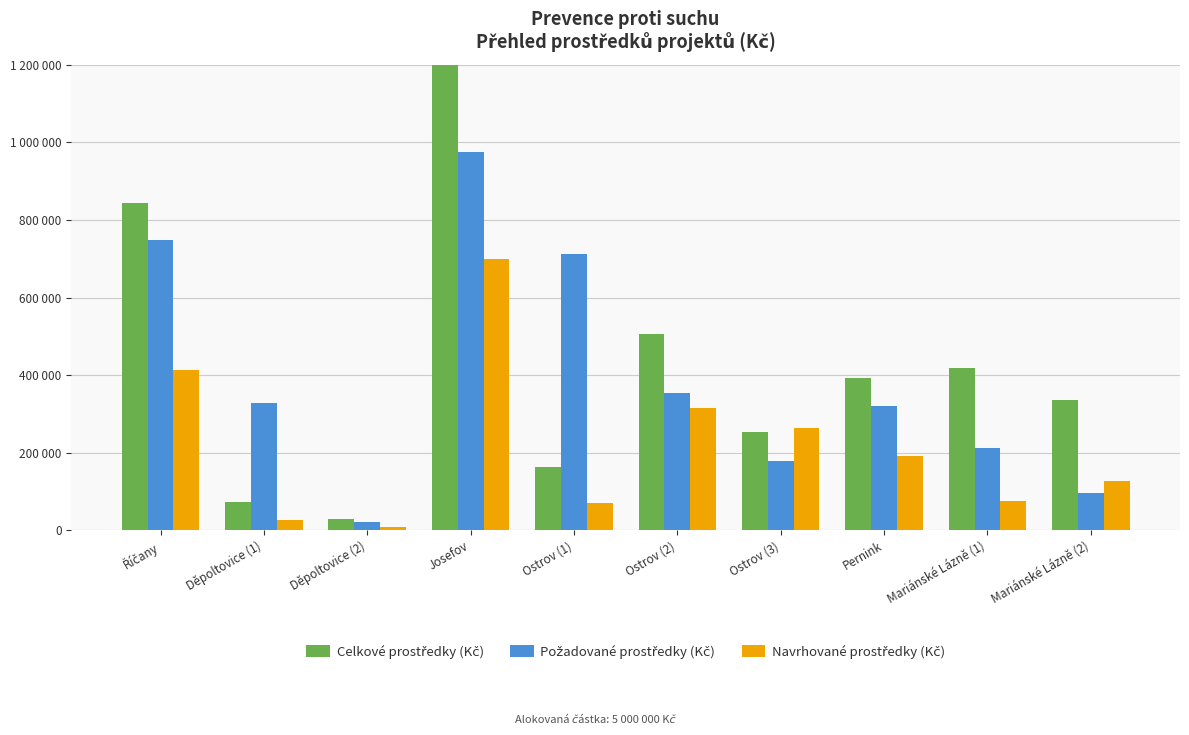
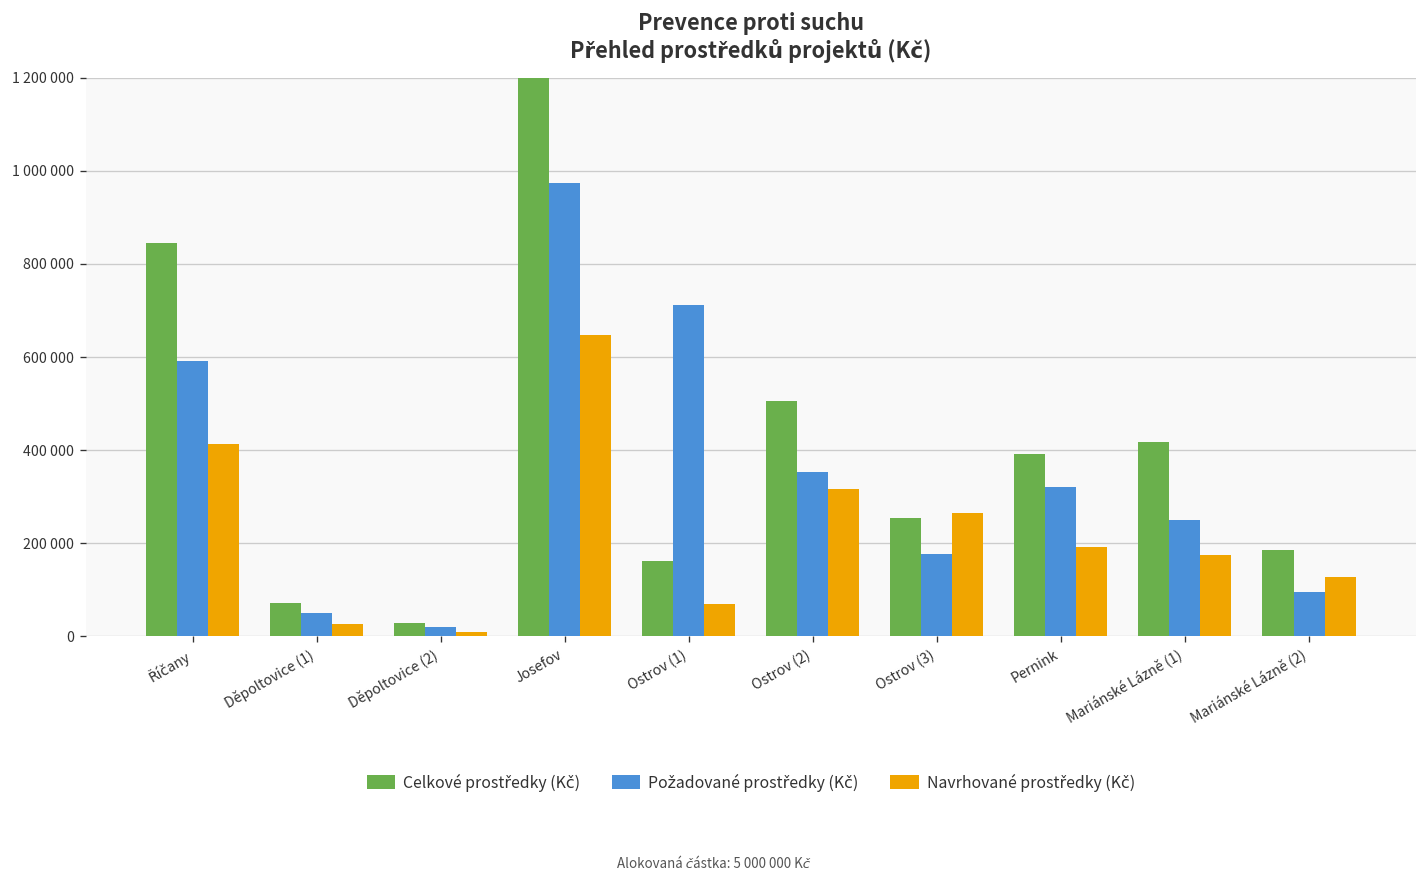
  {
    "Celkové prostředky (Kč)": {
      "Říčany": 840000,
      "Děpoltovice (1)": 70000,
      "Děpoltovice (2)": 30000,
      "Ostrov (1)": 160000,
      "Ostrov (2)": 510000,
      "Ostrov (3)": 250000,
      "Pernink": 390000,
      "Mariánské Lázně (1)": 420000,
-     "Mariánské Lázně (2)": 340000
+     "Mariánské Lázně (2)": 190000
    },
    "Požadované prostředky (Kč)": {
-     "Říčany": 750000,
-     "Děpoltovice (1)": 330000,
+     "Říčany": 590000,
+     "Děpoltovice (1)": 50000,
      "Děpoltovice (2)": 20000,
      "Josefov": 970000,
      "Ostrov (1)": 710000,
      "Ostrov (2)": 350000,
      "Ostrov (3)": 180000,
      "Pernink": 320000,
-     "Mariánské Lázně (1)": 210000,
+     "Mariánské Lázně (1)": 250000,
      "Mariánské Lázně (2)": 100000
    },
    "Navrhované prostředky (Kč)": {
      "Říčany": 410000,
      "Děpoltovice (1)": 30000,
      "Děpoltovice (2)": 10000,
-     "Josefov": 700000,
+     "Josefov": 650000,
      "Ostrov (1)": 70000,
      "Ostrov (2)": 320000,
      "Ostrov (3)": 270000,
      "Pernink": 190000,
-     "Mariánské Lázně (1)": 80000,
+     "Mariánské Lázně (1)": 180000,
      "Mariánské Lázně (2)": 130000
    }
  }
